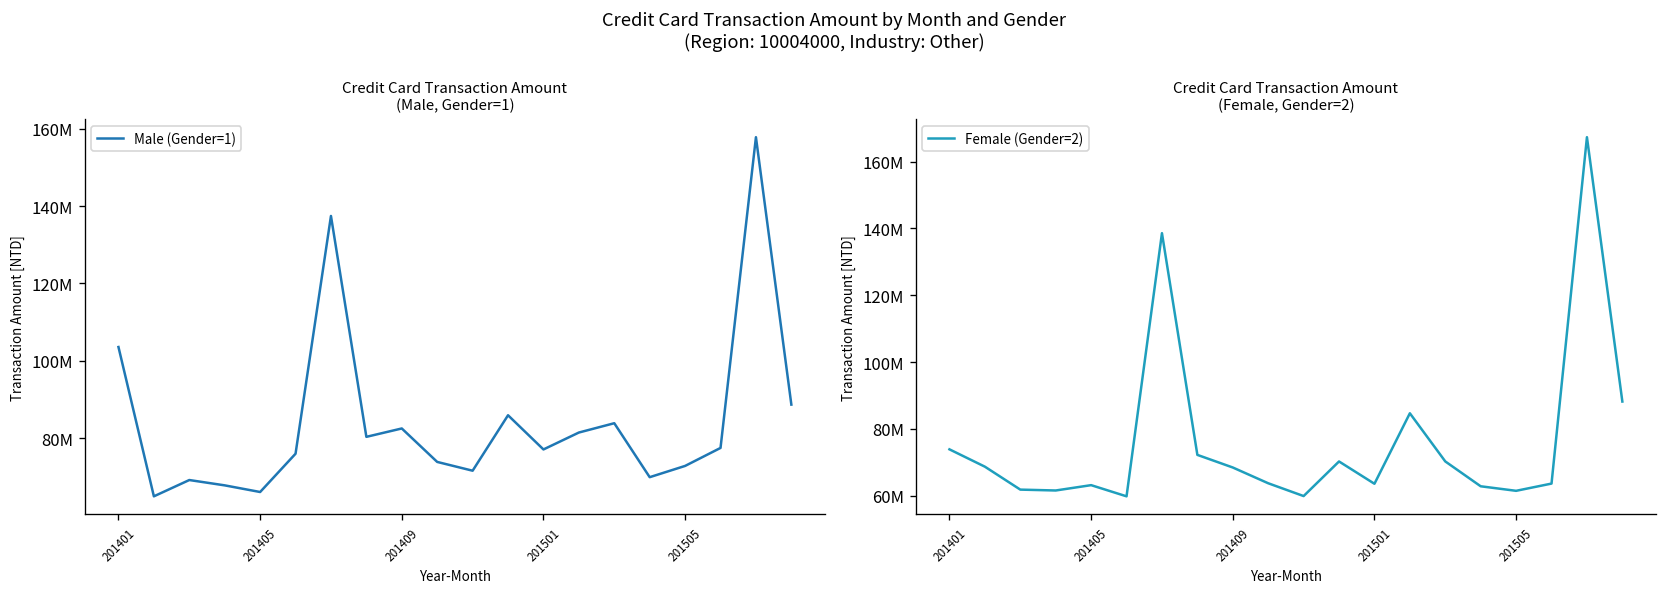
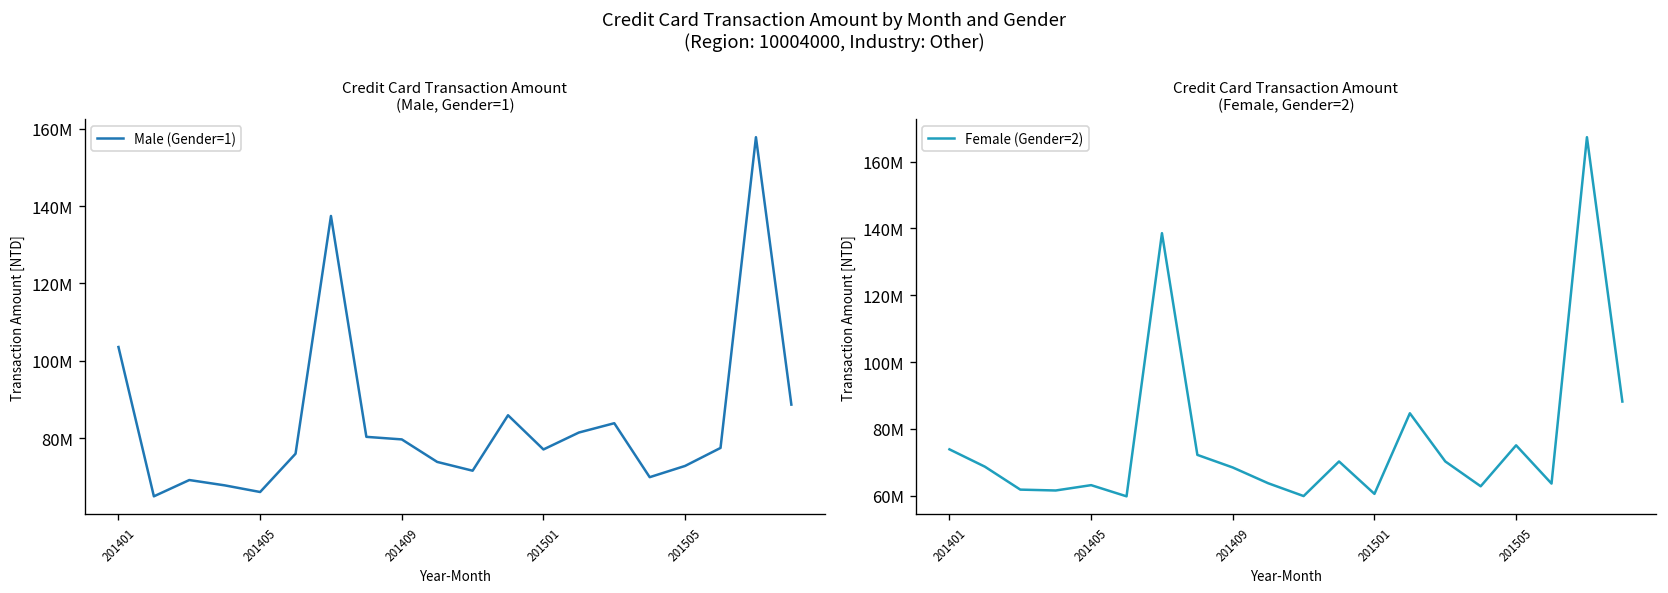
  {
    "Credit Card Transaction Amount (Male, Gender=1)": {
      "201401": 104000000,
      "201405": 66000000,
-     "201409": 82000000,
+     "201409": 80000000,
      "201501": 77000000,
      "201505": 73000000
    },
    "Credit Card Transaction Amount (Female, Gender=2)": {
      "201401": 74000000,
      "201405": 63000000,
      "201409": 68000000,
-     "201501": 64000000,
-     "201505": 61000000
+     "201501": 61000000,
+     "201505": 75000000
    }
  }
